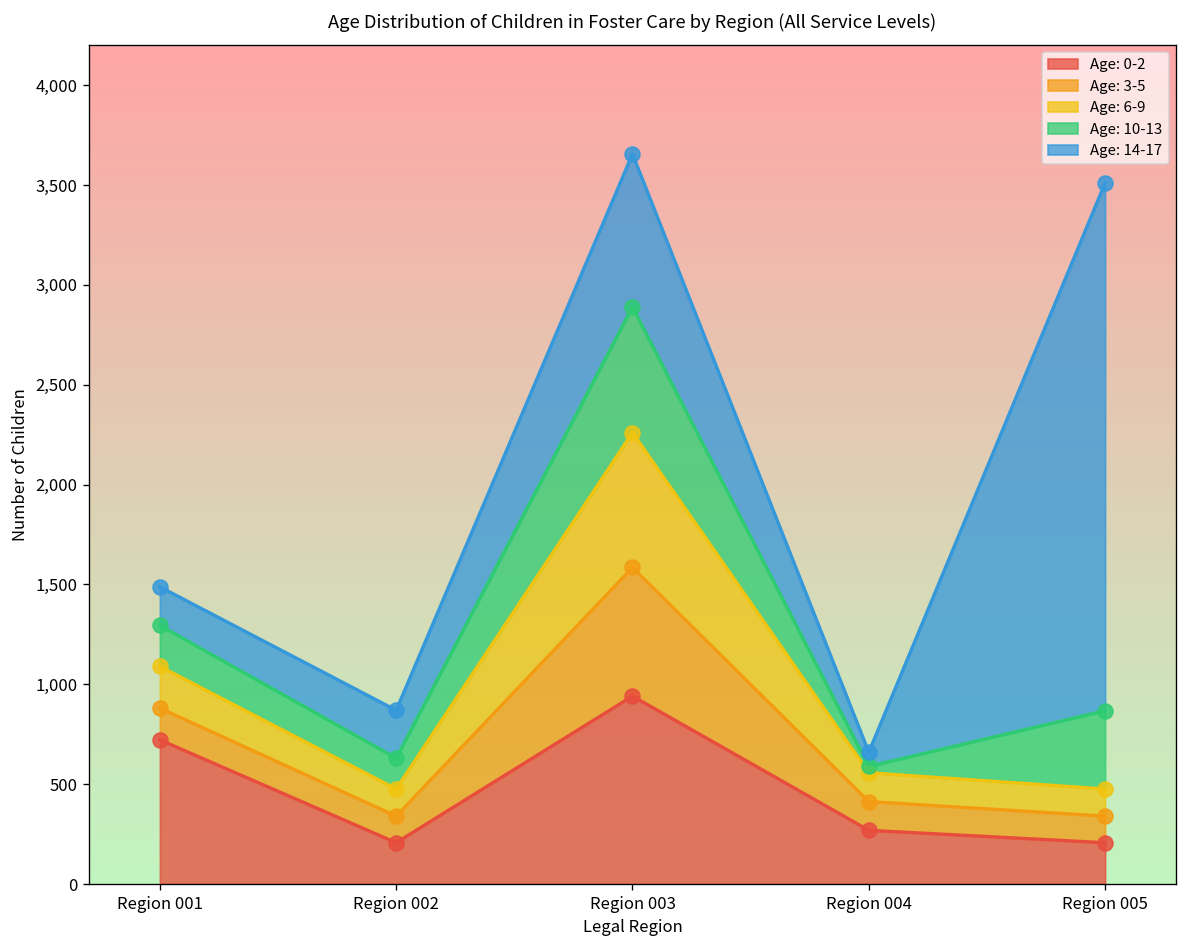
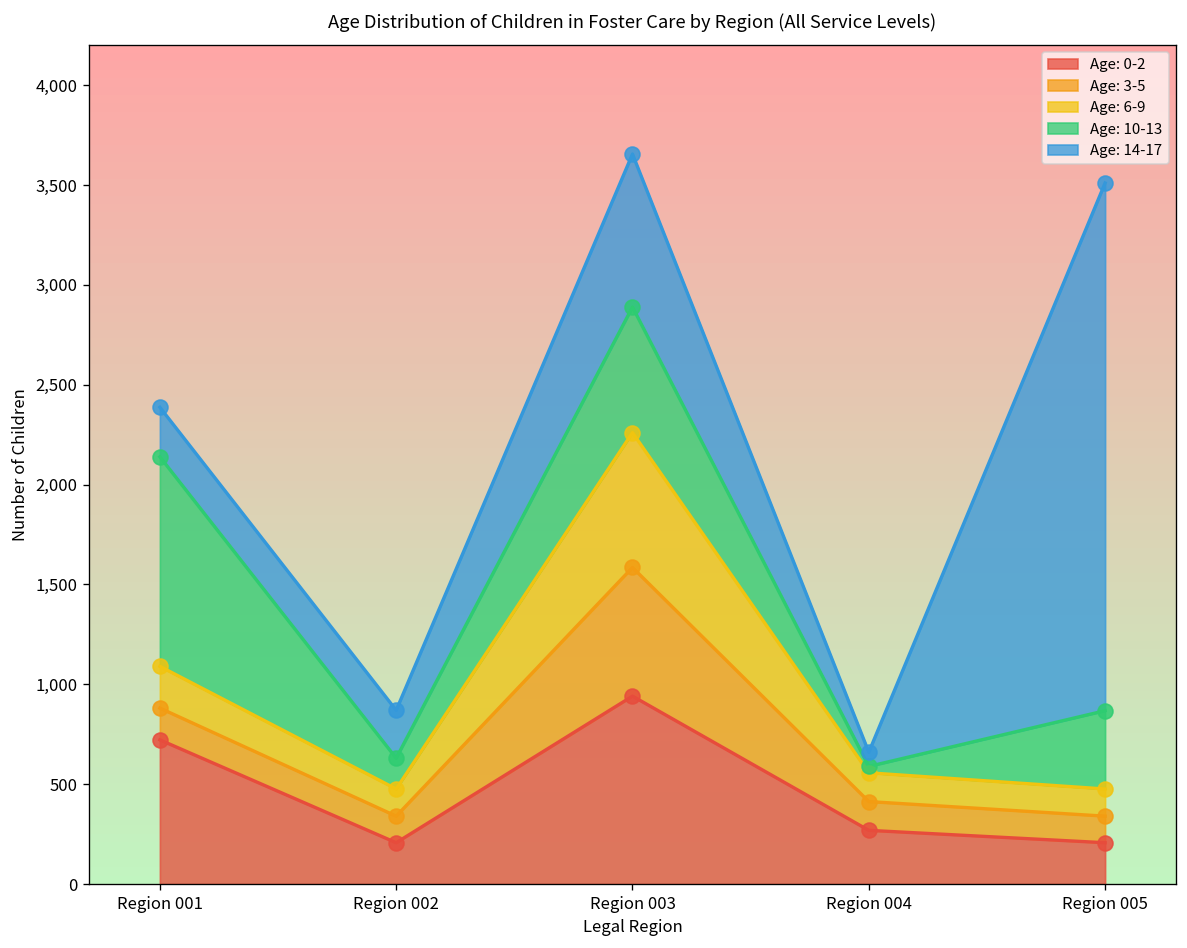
  {
    "Age: 0-2": {
      "Region 001": "720",
      "Region 002": "210",
      "Region 003": "940",
      "Region 004": "270",
      "Region 005": "210"
    },
    "Age: 10-13": {
-     "Region 001": "210",
+     "Region 001": "1,050",
      "Region 002": "150",
      "Region 003": "630",
      "Region 004": "30",
      "Region 005": "390"
    },
    "Age: 14-17": {
-     "Region 001": "190",
+     "Region 001": "250",
      "Region 002": "240",
      "Region 003": "770",
      "Region 004": "70",
      "Region 005": "2,640"
    }
  }
